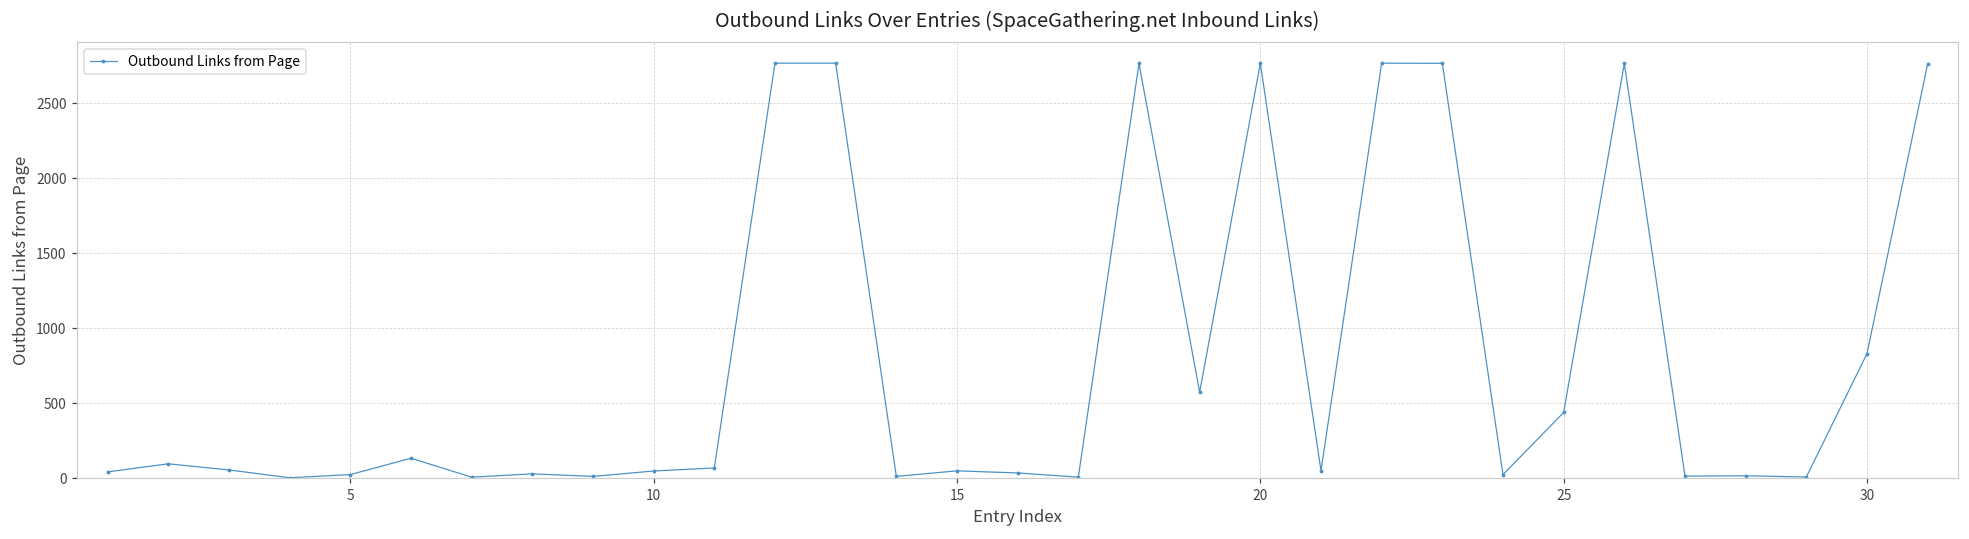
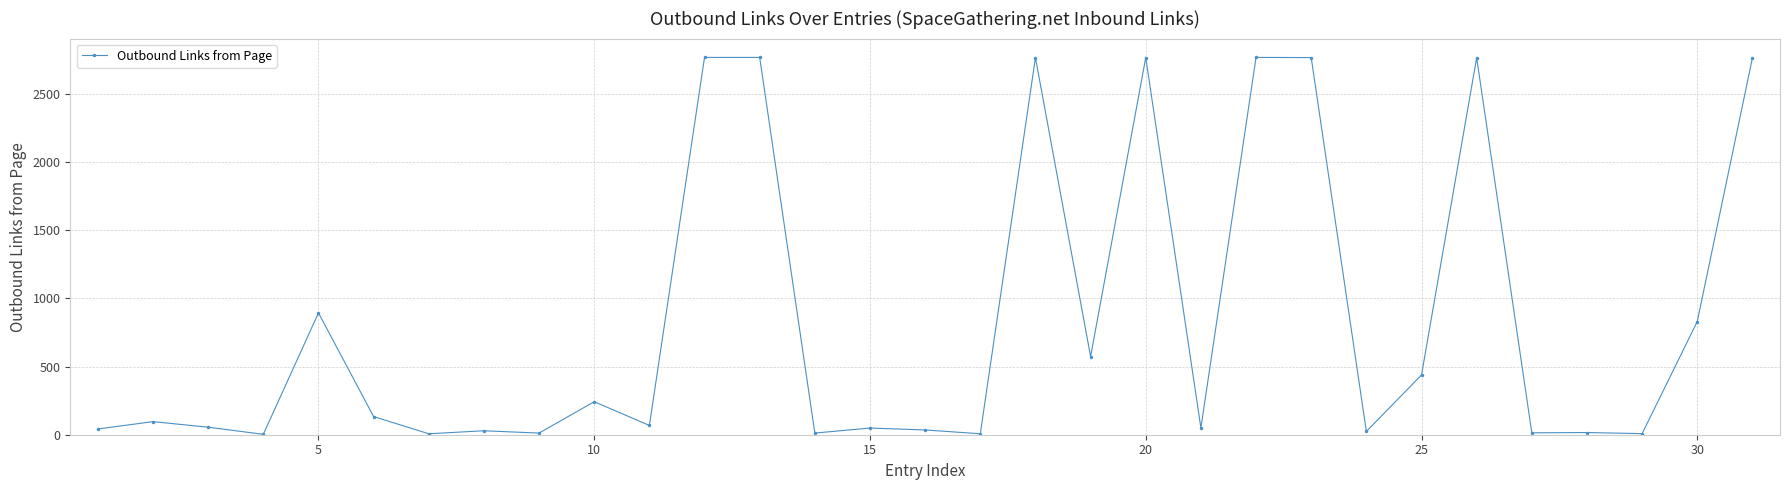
  {
-   "5": 20,
-   "10": 50,
+   "5": 890,
+   "10": 240,
    "15": 50,
    "20": 2770,
    "25": 440,
    "30": 830
  }
